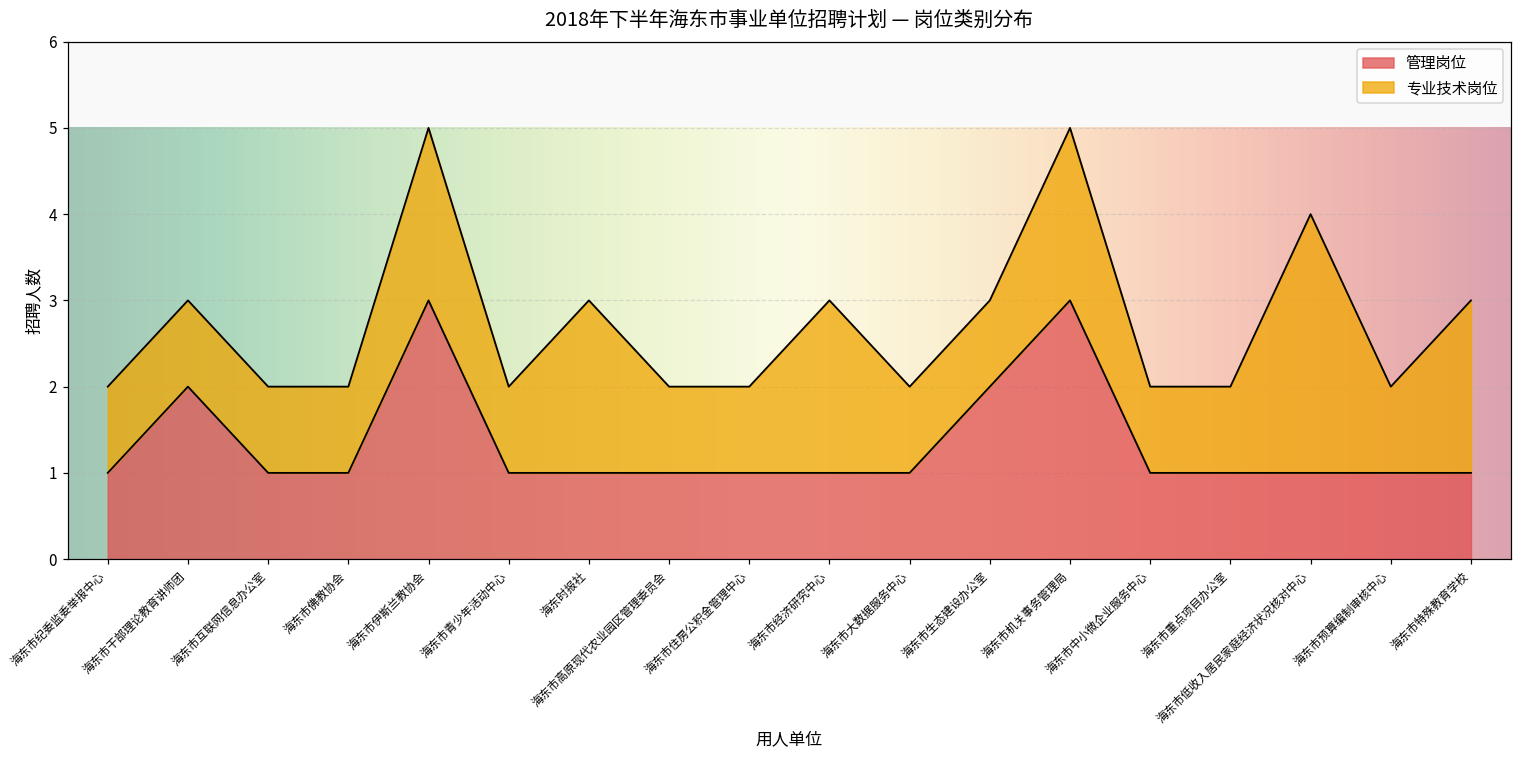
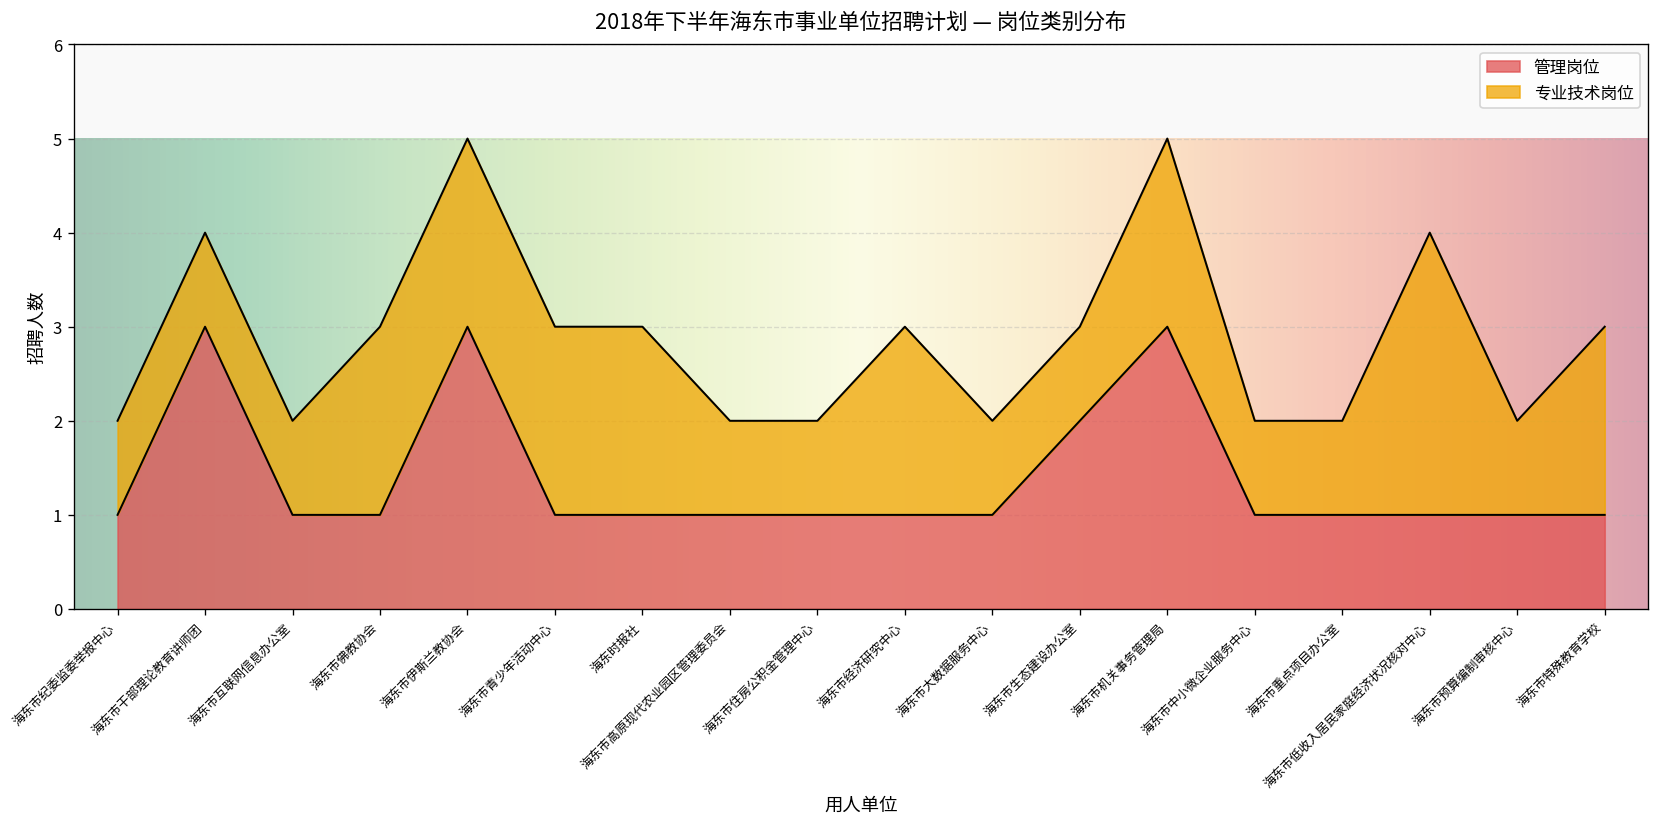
  {
    "管理岗位": {
      "海东市纪委监委举报中心": 1,
-     "海东市干部理论教育讲师团": 2,
+     "海东市干部理论教育讲师团": 3,
      "海东市互联网信息办公室": 1,
      "海东市佛教协会": 1,
      "海东市伊斯兰教协会": 3,
      "海东市青少年活动中心": 1,
      "海东时报社": 1,
      "海东市高原现代农业园区管理委员会": 1,
      "海东市住房公积金管理中心": 1,
      "海东市经济研究中心": 1,
      "海东市大数据服务中心": 1,
      "海东市生态建设办公室": 2,
      "海东市机关事务管理局": 3,
      "海东市中小微企业服务中心": 1,
      "海东市重点项目办公室": 1,
      "海东市低收入居民家庭经济状况核对中心": 1,
      "海东市预算编制审核中心": 1,
      "海东市特殊教育学校": 1
    },
    "专业技术岗位": {
      "海东市纪委监委举报中心": 1,
      "海东市干部理论教育讲师团": 1,
      "海东市互联网信息办公室": 1,
-     "海东市佛教协会": 1,
+     "海东市佛教协会": 2,
      "海东市伊斯兰教协会": 2,
-     "海东市青少年活动中心": 1,
+     "海东市青少年活动中心": 2,
      "海东时报社": 2,
      "海东市高原现代农业园区管理委员会": 1,
      "海东市住房公积金管理中心": 1,
      "海东市经济研究中心": 2,
      "海东市大数据服务中心": 1,
      "海东市生态建设办公室": 1,
      "海东市机关事务管理局": 2,
      "海东市中小微企业服务中心": 1,
      "海东市重点项目办公室": 1,
      "海东市低收入居民家庭经济状况核对中心": 3,
      "海东市预算编制审核中心": 1,
      "海东市特殊教育学校": 2
    }
  }
